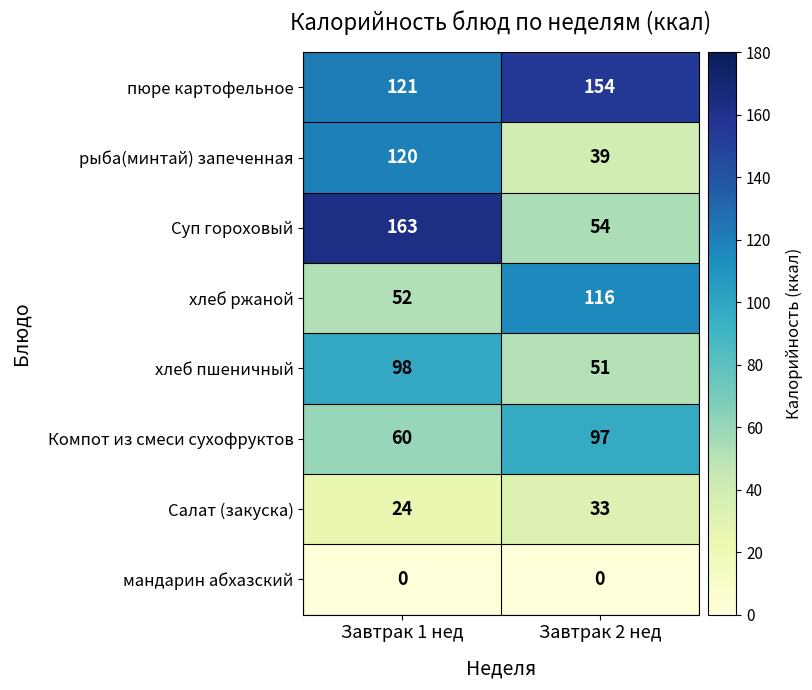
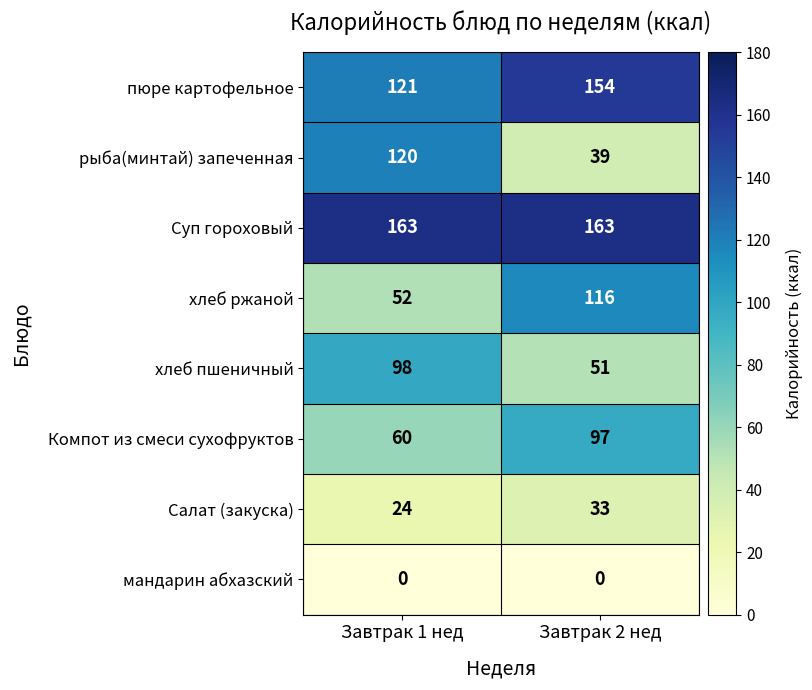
  {
    "пюре картофельное": {
      "Завтрак 1 нед": 121,
      "Завтрак 2 нед": 154
    },
    "рыба(минтай) запеченная": {
      "Завтрак 1 нед": 120,
      "Завтрак 2 нед": 39
    },
    "Суп гороховый": {
      "Завтрак 1 нед": 163,
-     "Завтрак 2 нед": 54
+     "Завтрак 2 нед": 163
    },
    "хлеб ржаной": {
      "Завтрак 1 нед": 52,
      "Завтрак 2 нед": 116
    },
    "хлеб пшеничный": {
      "Завтрак 1 нед": 98,
      "Завтрак 2 нед": 51
    },
    "Компот из смеси сухофруктов": {
      "Завтрак 1 нед": 60,
      "Завтрак 2 нед": 97
    },
    "Салат (закуска)": {
      "Завтрак 1 нед": 24,
      "Завтрак 2 нед": 33
    },
    "мандарин абхазский": {
      "Завтрак 1 нед": 0,
      "Завтрак 2 нед": 0
    }
  }
